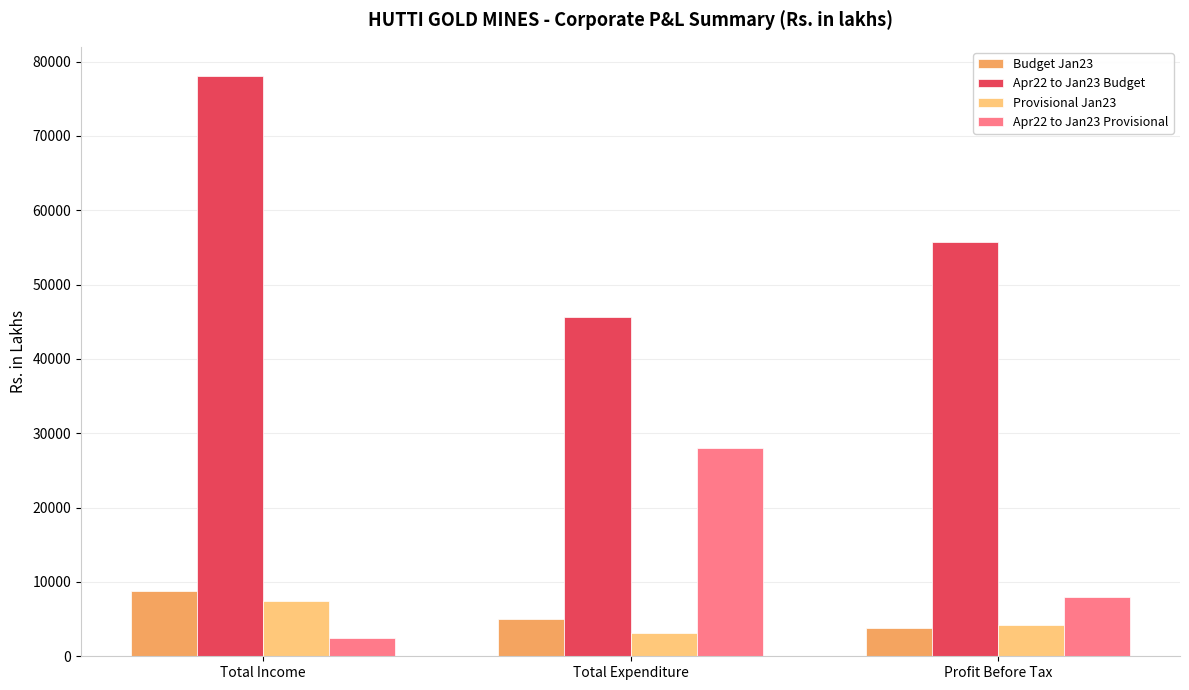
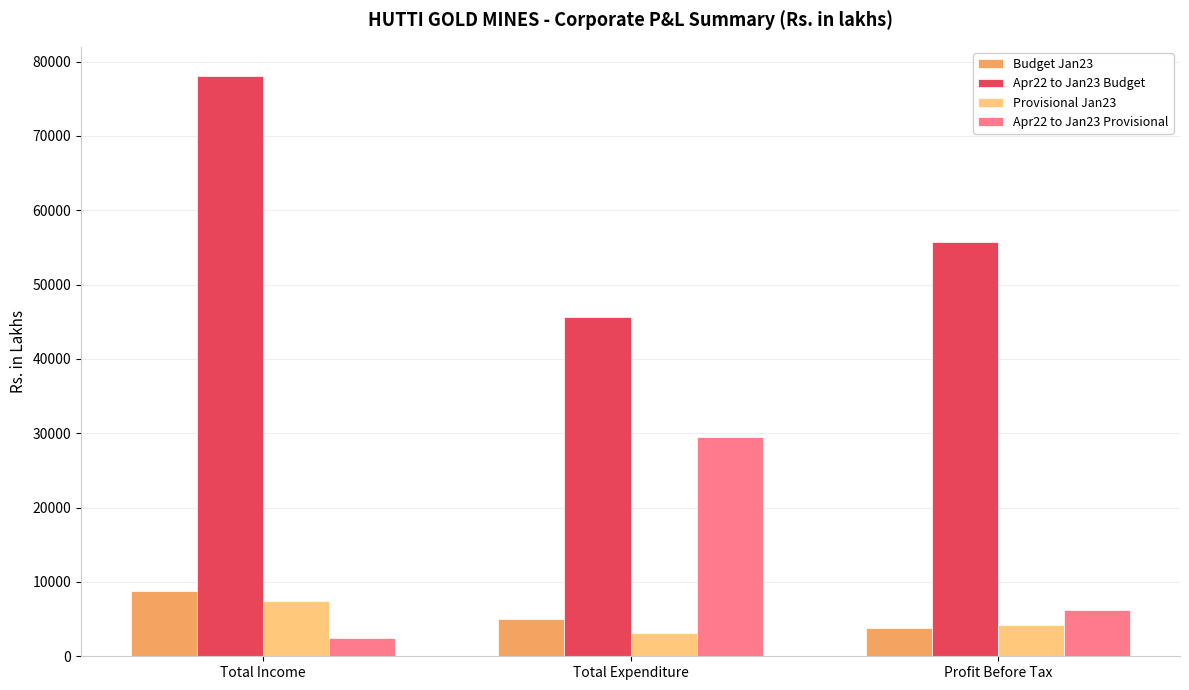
  {
    "Apr22 to Jan23 Budget": {
      "Total Income": 78000,
      "Total Expenditure": 46000,
      "Profit Before Tax": 56000
    },
    "Apr22 to Jan23 Provisional": {
      "Total Income": 2000,
-     "Total Expenditure": 28000,
-     "Profit Before Tax": 8000
+     "Total Expenditure": 30000,
+     "Profit Before Tax": 6000
    }
  }
